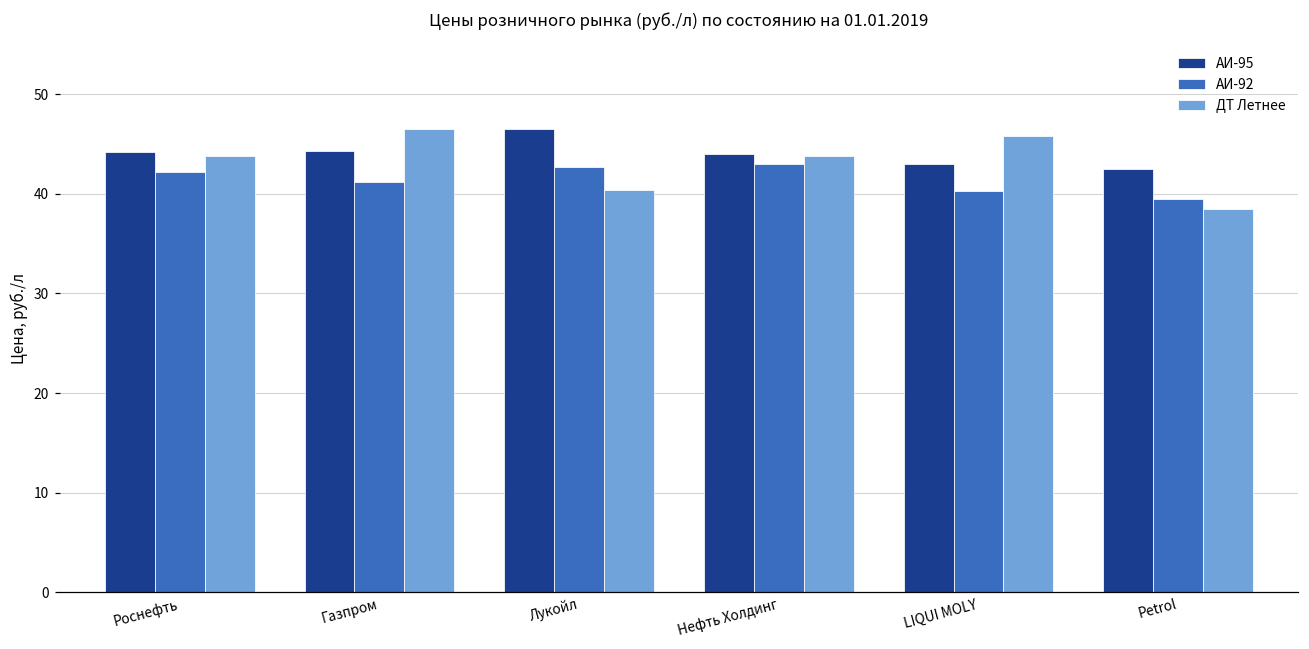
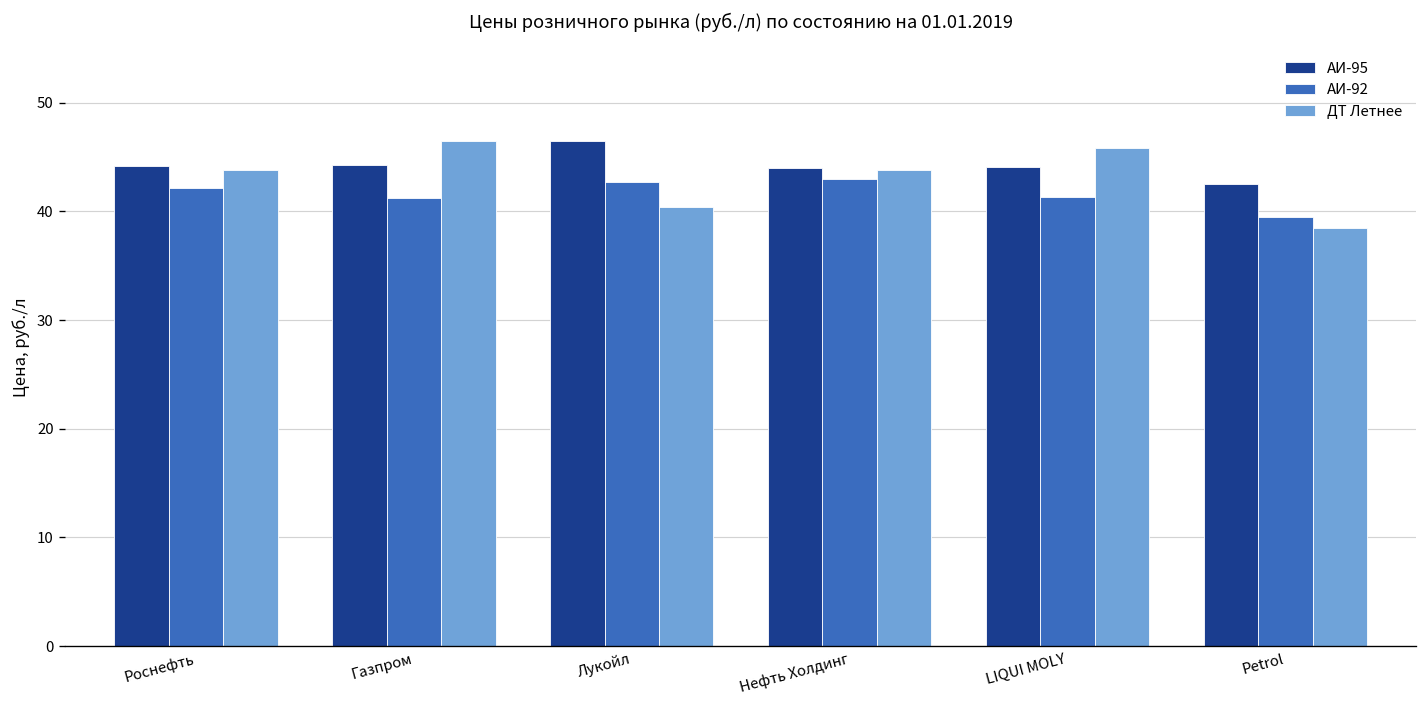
  {
    "АИ-95": {
      "Роснефть": 44,
      "Газпром": 44,
      "Лукойл": 46,
      "Нефть Холдинг": 44,
-     "LIQUI MOLY": 43,
+     "LIQUI MOLY": 44,
      "Petrol": 43
    },
    "АИ-92": {
      "Роснефть": 42,
      "Газпром": 41,
      "Лукойл": 43,
      "Нефть Холдинг": 43,
-     "LIQUI MOLY": 40,
+     "LIQUI MOLY": 41,
      "Petrol": 40
    },
    "ДТ Летнее": {
      "Роснефть": 44,
      "Газпром": 47,
      "Лукойл": 40,
      "Нефть Холдинг": 44,
      "LIQUI MOLY": 46,
      "Petrol": 39
    }
  }
